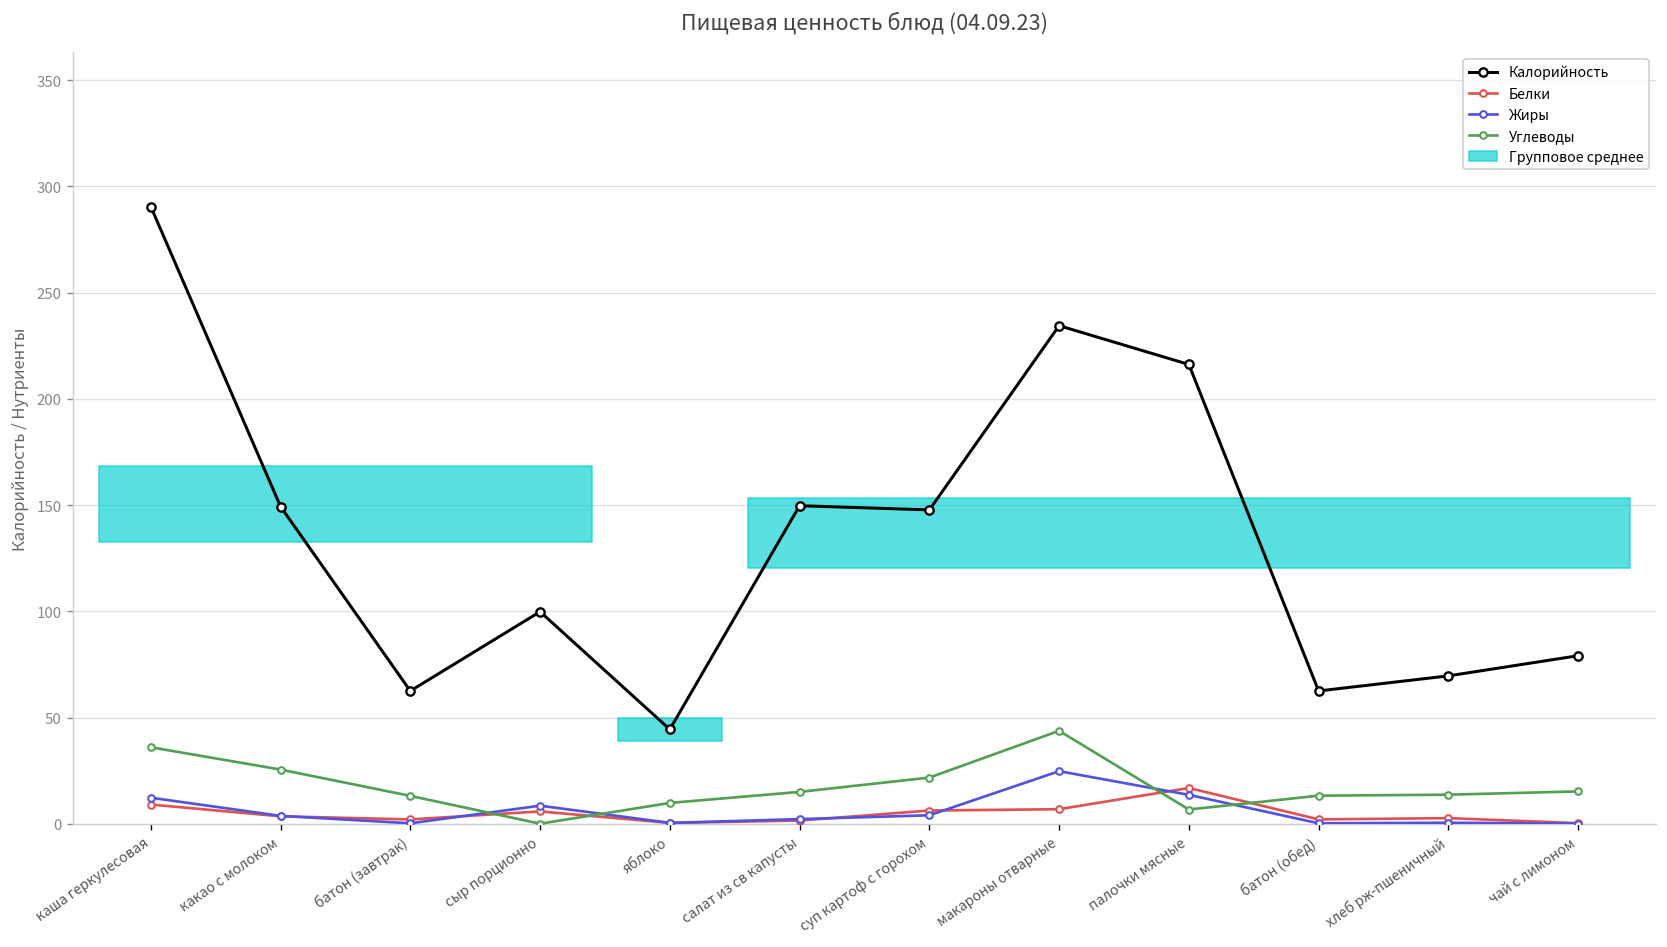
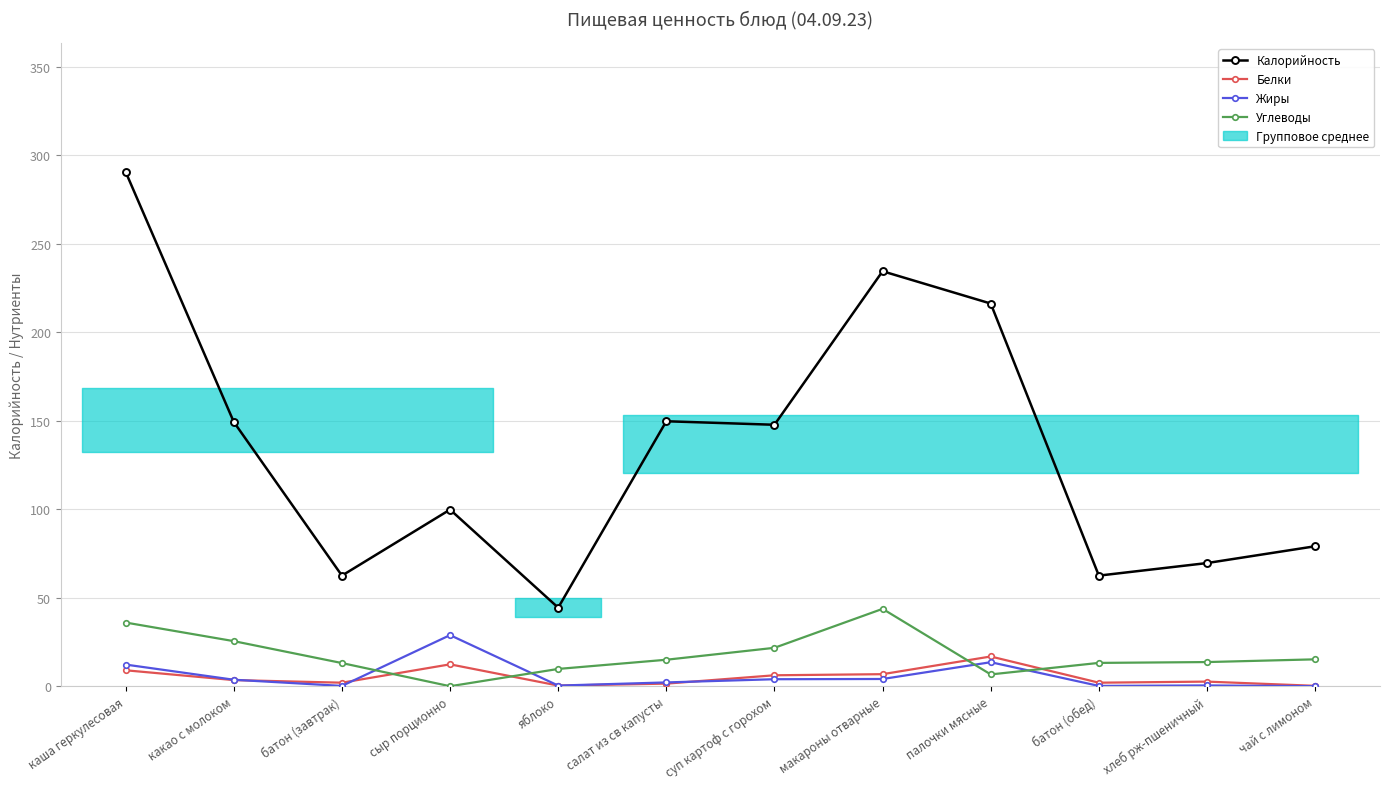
  {
    "Калорийность": {
      "каша геркулесовая": 291,
      "какао с молоком": 149,
      "батон (завтрак)": 63,
      "сыр порционно": 100,
      "яблоко": 44,
      "салат из св капусты": 150,
      "суп картоф с горохом": 148,
      "макароны отварные": 234,
      "палочки мясные": 216,
      "батон (обед)": 63,
      "хлеб рж-пшеничный": 70,
      "чай с лимоном": 79
    },
    "Белки": {
      "каша геркулесовая": 9,
      "батон (завтрак)": 2,
-     "сыр порционно": 6,
+     "сыр порционно": 12,
      "суп картоф с горохом": 6,
      "макароны отварные": 7,
      "палочки мясные": 17,
      "батон (обед)": 2,
      "хлеб рж-пшеничный": 3
    },
    "Жиры": {
      "каша геркулесовая": 12,
      "батон (завтрак)": 0,
-     "сыр порционно": 9,
+     "сыр порционно": 29,
      "суп картоф с горохом": 4,
-     "макароны отварные": 25,
+     "макароны отварные": 4,
      "палочки мясные": 14,
      "батон (обед)": 0,
      "хлеб рж-пшеничный": 0
    },
    "Углеводы": {
      "каша геркулесовая": 36,
      "какао с молоком": 26,
      "батон (завтрак)": 13,
      "сыр порционно": 0,
      "яблоко": 10,
      "салат из св капусты": 15,
      "суп картоф с горохом": 22,
      "макароны отварные": 44,
      "палочки мясные": 7,
      "батон (обед)": 13,
      "хлеб рж-пшеничный": 14,
      "чай с лимоном": 15
    }
  }
